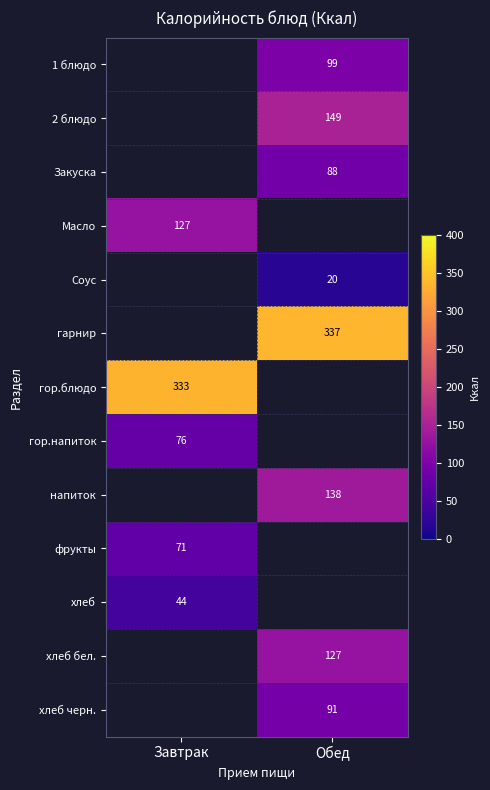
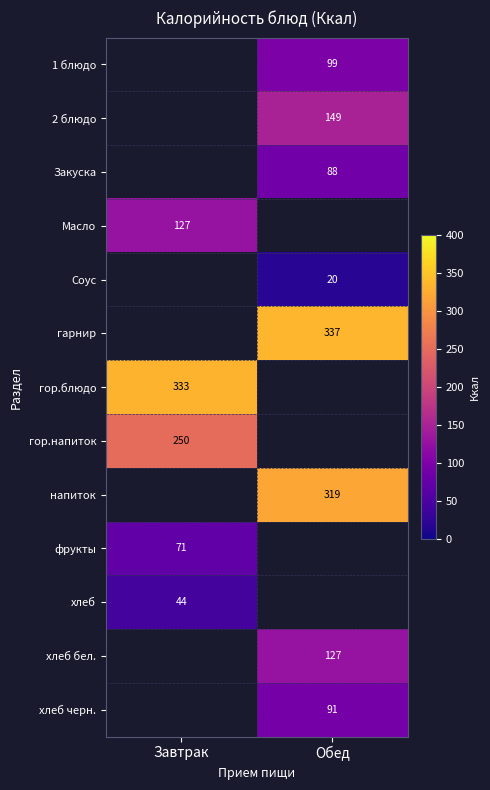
  {
    "1 блюдо": {
      "Обед": 99
    },
    "2 блюдо": {
      "Обед": 149
    },
    "Закуска": {
      "Обед": 88
    },
    "Масло": {
      "Завтрак": 127
    },
    "Соус": {
      "Обед": 20
    },
    "гарнир": {
      "Обед": 337
    },
    "гор.блюдо": {
      "Завтрак": 333
    },
    "гор.напиток": {
-     "Завтрак": 76
+     "Завтрак": 250
    },
    "напиток": {
-     "Обед": 138
+     "Обед": 319
    },
    "фрукты": {
      "Завтрак": 71
    },
    "хлеб": {
      "Завтрак": 44
    },
    "хлеб бел.": {
      "Обед": 127
    },
    "хлеб черн.": {
      "Обед": 91
    }
  }
